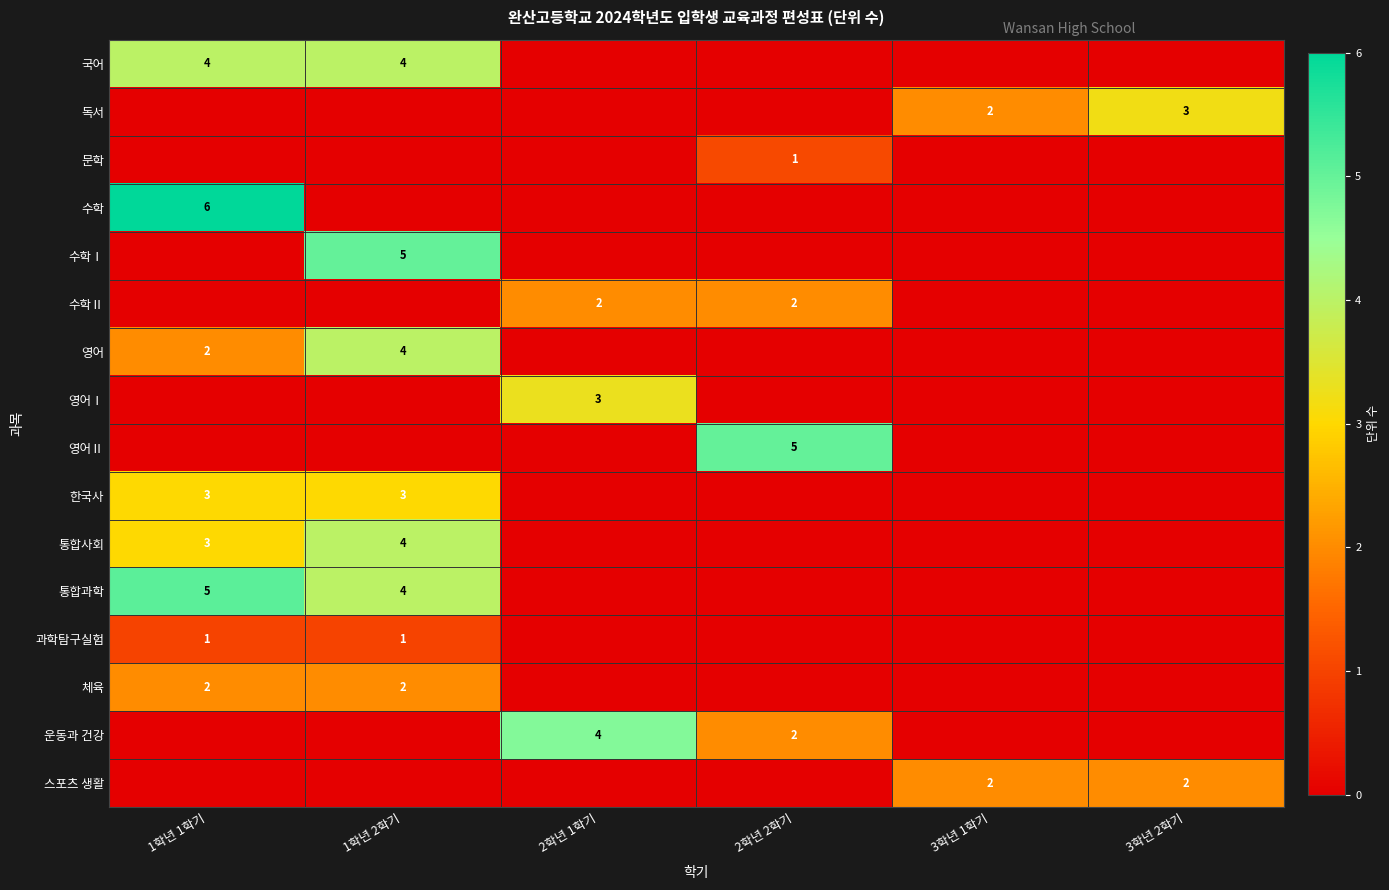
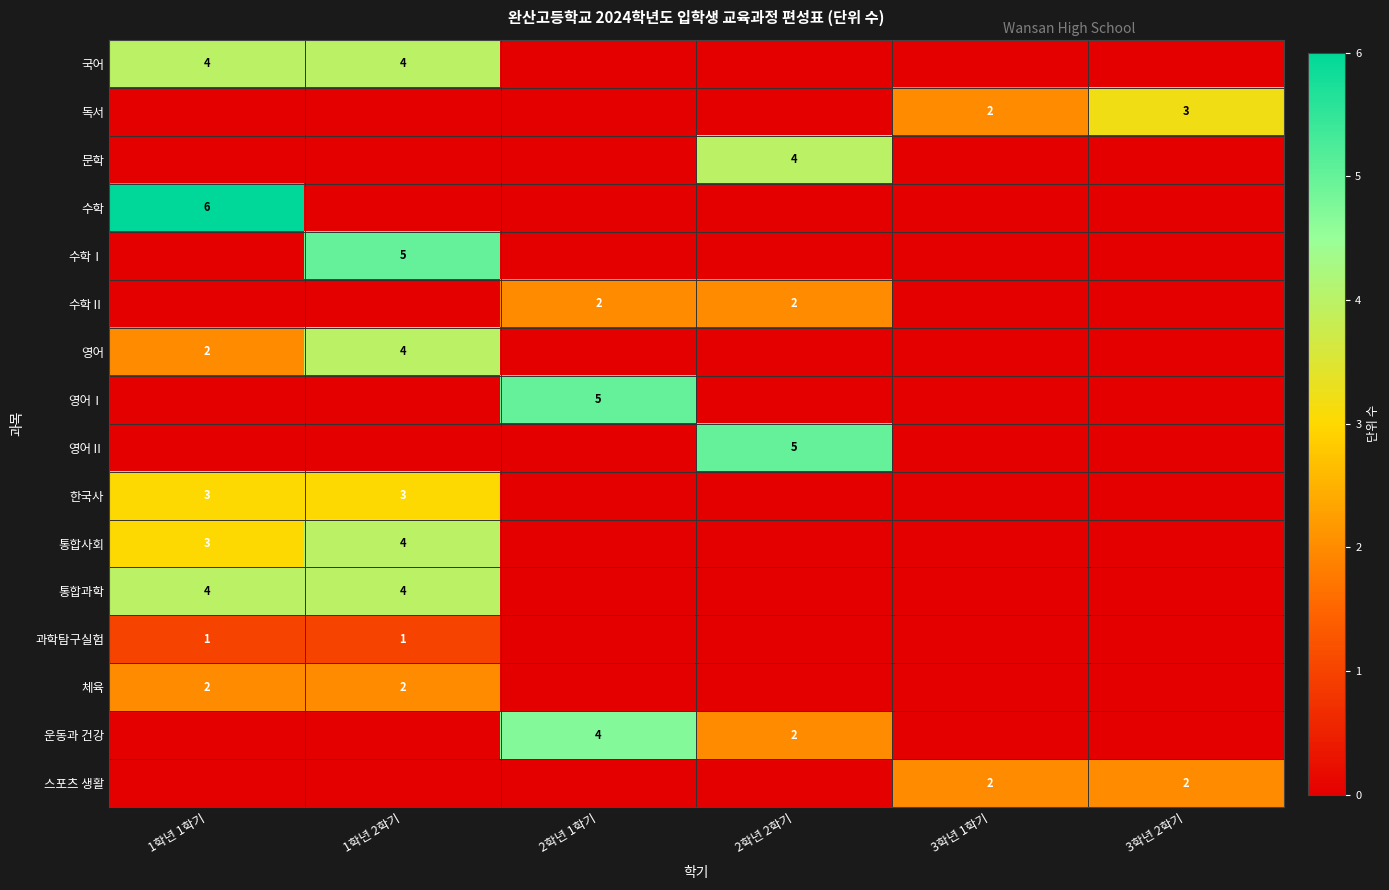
  {
    "국어": {
      "1학년 1학기": 4,
      "1학년 2학기": 4
    },
    "독서": {
      "3학년 1학기": 2,
      "3학년 2학기": 3
    },
    "문학": {
-     "2학년 2학기": 1
+     "2학년 2학기": 4
    },
    "수학": {
      "1학년 1학기": 6
    },
    "수학Ⅰ": {
      "1학년 2학기": 5
    },
    "수학Ⅱ": {
      "2학년 1학기": 2,
      "2학년 2학기": 2
    },
    "영어": {
      "1학년 1학기": 2,
      "1학년 2학기": 4
    },
    "영어Ⅰ": {
-     "2학년 1학기": 3
+     "2학년 1학기": 5
    },
    "영어Ⅱ": {
      "2학년 2학기": 5
    },
    "한국사": {
      "1학년 1학기": 3,
      "1학년 2학기": 3
    },
    "통합사회": {
      "1학년 1학기": 3,
      "1학년 2학기": 4
    },
    "통합과학": {
-     "1학년 1학기": 5,
+     "1학년 1학기": 4,
      "1학년 2학기": 4
    },
    "과학탐구실험": {
      "1학년 1학기": 1,
      "1학년 2학기": 1
    },
    "체육": {
      "1학년 1학기": 2,
      "1학년 2학기": 2
    },
    "운동과 건강": {
      "2학년 1학기": 4,
      "2학년 2학기": 2
    },
    "스포츠 생활": {
      "3학년 1학기": 2,
      "3학년 2학기": 2
    }
  }
